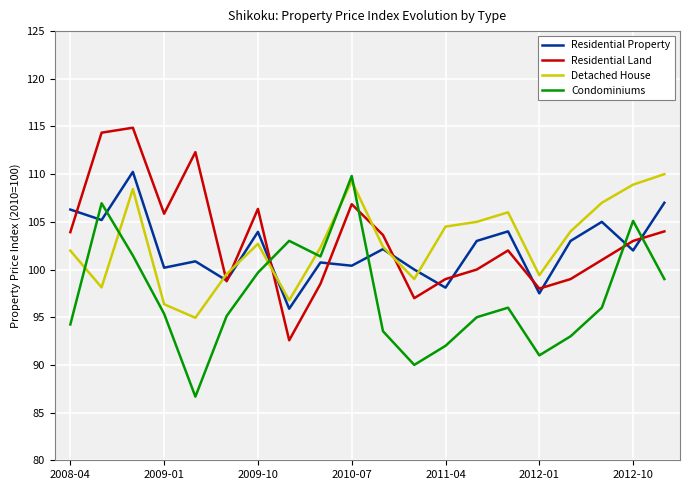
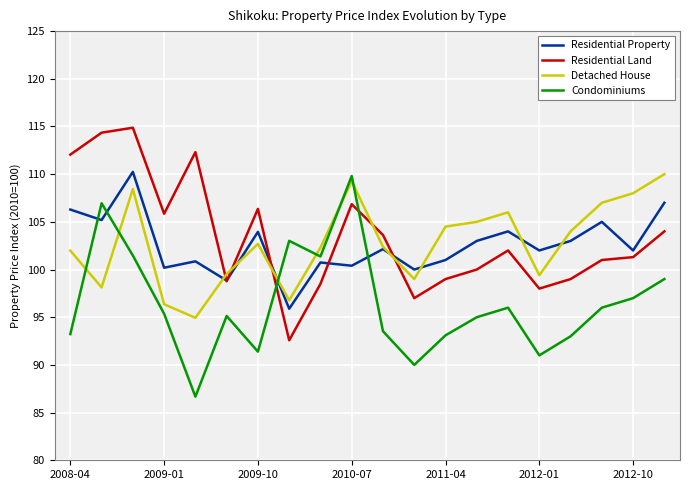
  {
    "Residential Property": {
      "2008-04": 106,
      "2009-01": 100,
      "2009-10": 104,
      "2010-07": 100,
-     "2011-04": 98,
-     "2012-01": 98,
+     "2011-04": 101,
+     "2012-01": 102,
      "2012-10": 102
    },
    "Residential Land": {
-     "2008-04": 104,
+     "2008-04": 112,
      "2009-01": 106,
      "2009-10": 106,
      "2010-07": 107,
      "2011-04": 99,
      "2012-01": 98,
-     "2012-10": 103
+     "2012-10": 101
    },
    "Detached House": {
      "2008-04": 102,
      "2009-01": 96,
      "2009-10": 103,
      "2010-07": 109,
      "2011-04": 105,
      "2012-01": 99,
-     "2012-10": 109
+     "2012-10": 108
    },
    "Condominiums": {
-     "2008-04": 94,
+     "2008-04": 93,
      "2009-01": 95,
-     "2009-10": 100,
+     "2009-10": 91,
      "2010-07": 110,
-     "2011-04": 92,
+     "2011-04": 93,
      "2012-01": 91,
-     "2012-10": 105
+     "2012-10": 97
    }
  }
